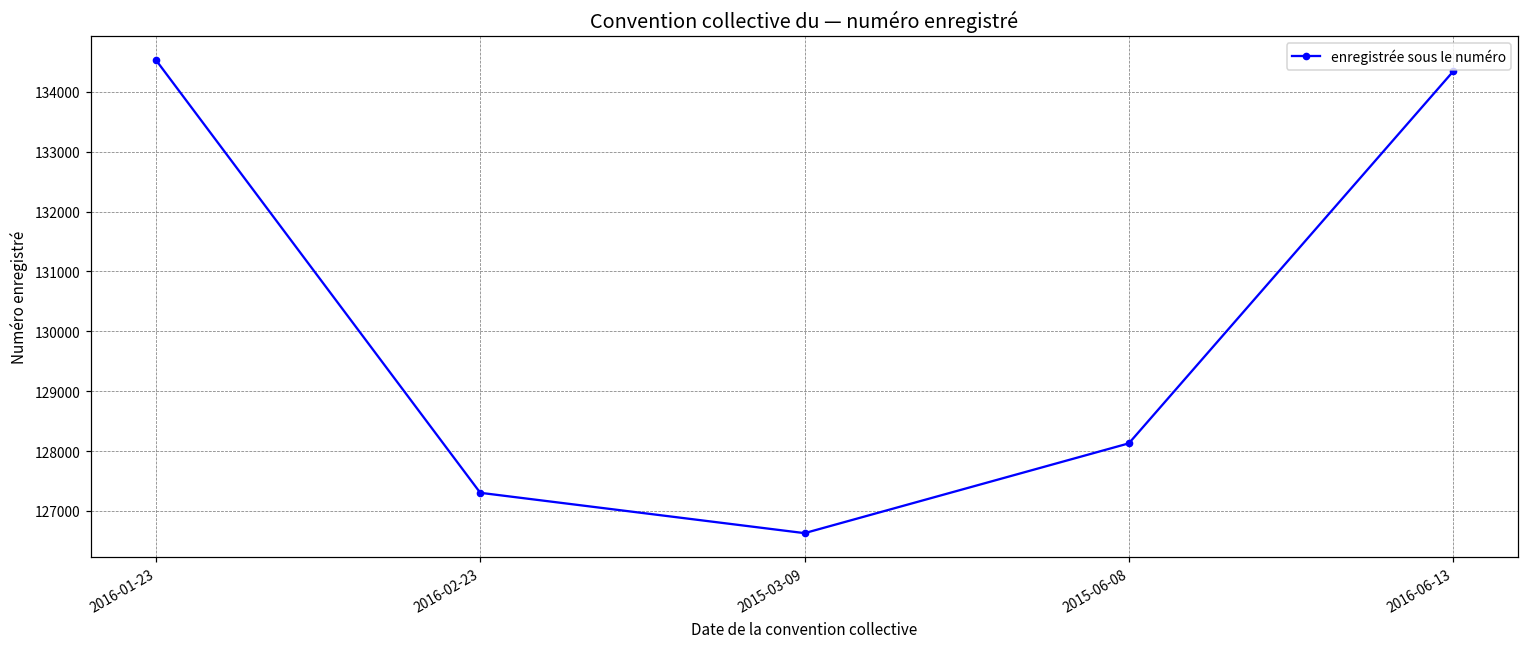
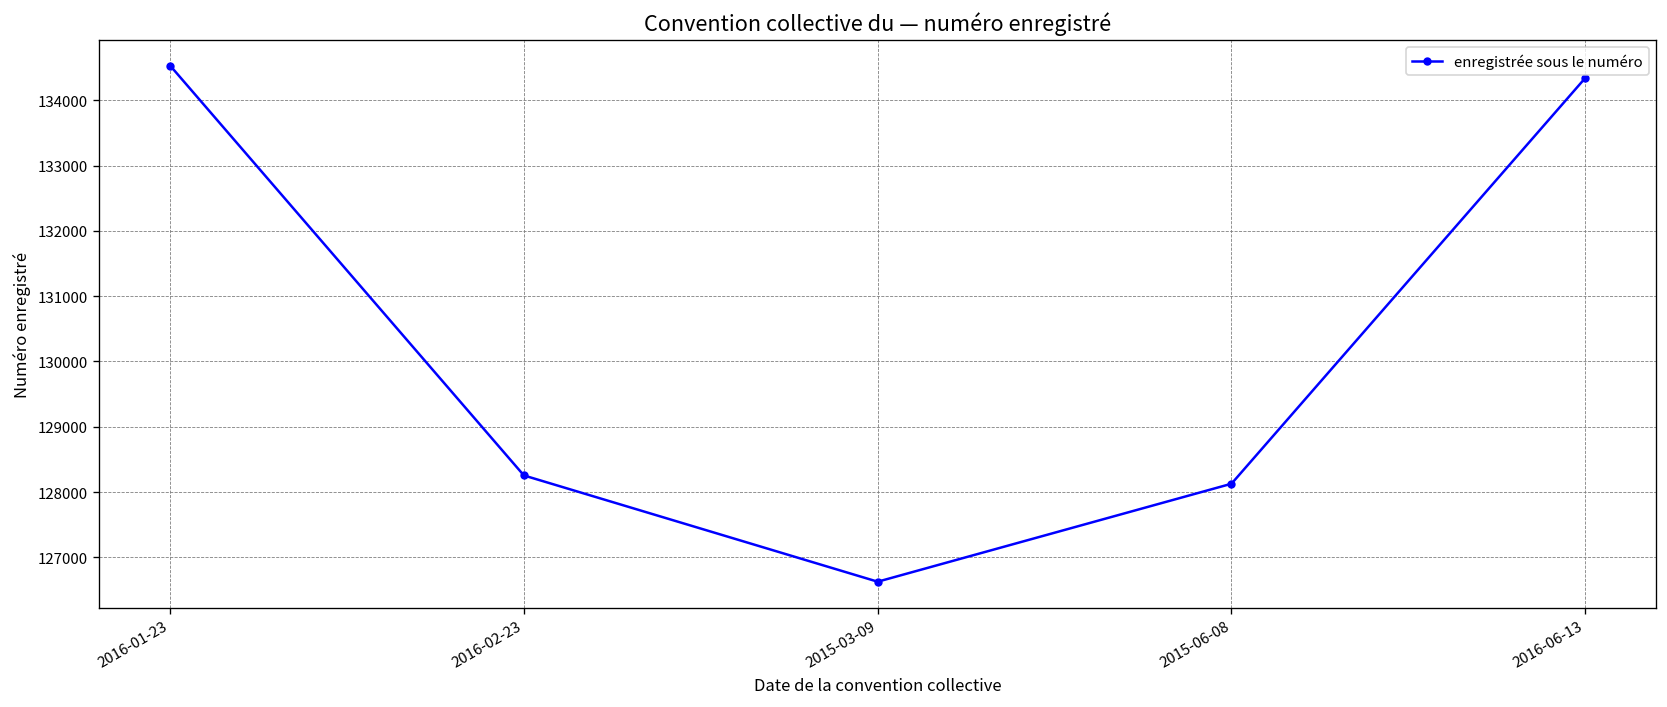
  {
    "2016-01-23": 134500,
-   "2016-02-23": 127300,
+   "2016-02-23": 128300,
    "2015-03-09": 126600,
    "2015-06-08": 128100,
    "2016-06-13": 134300
  }
